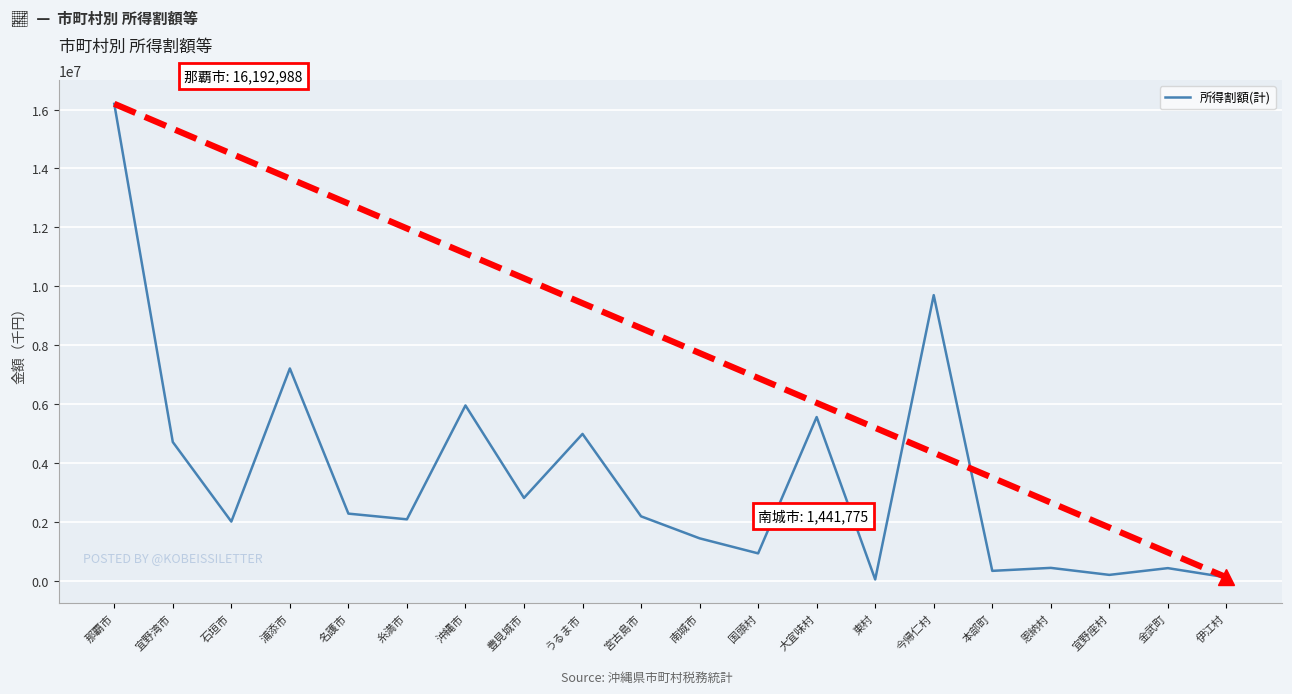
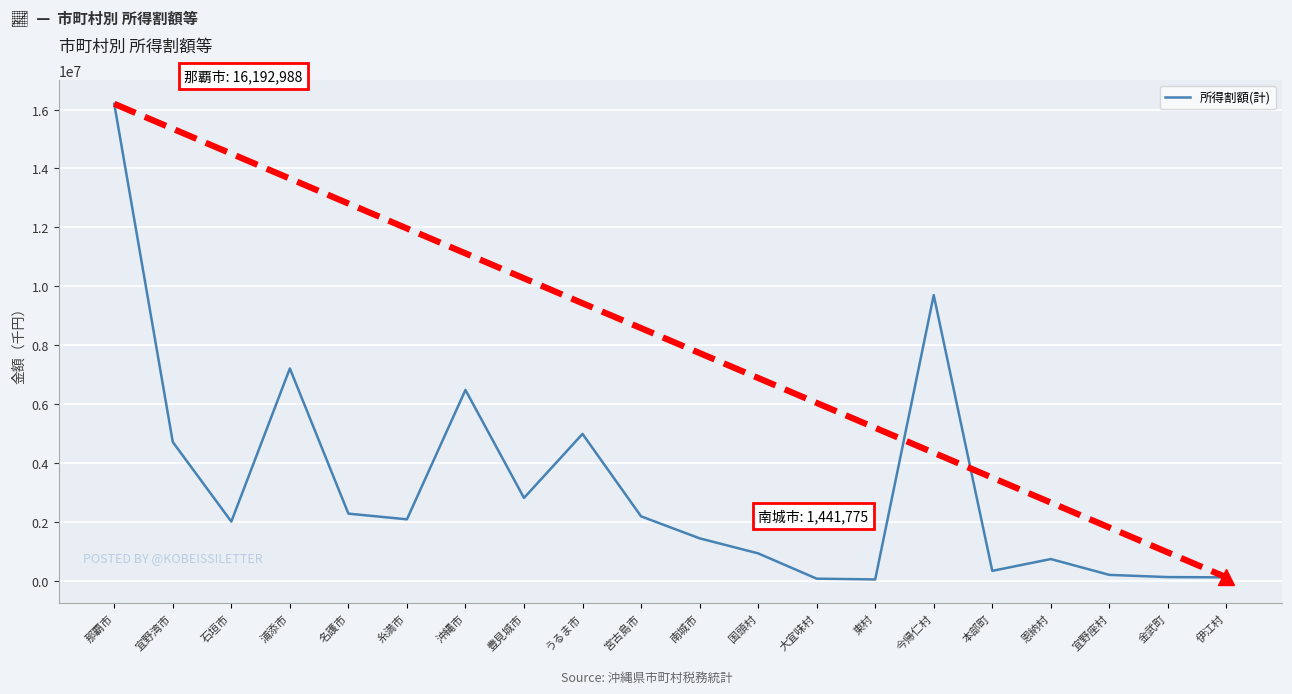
  {
    "所得割額(計)": {
      "宜野湾市": 4700000,
      "石垣市": 2000000,
      "浦添市": 7200000,
      "名護市": 2300000,
      "糸満市": 2100000,
-     "沖縄市": 6000000,
+     "沖縄市": 6500000,
      "豊見城市": 2800000,
      "うるま市": 5000000,
      "宮古島市": 2200000,
      "南城市": 1400000,
      "国頭村": 900000,
-     "大宜味村": 5600000,
+     "大宜味村": 100000,
      "東村": 0,
      "今帰仁村": 9700000,
      "本部町": 300000,
-     "恩納村": 400000,
+     "恩納村": 700000,
      "宜野座村": 200000,
-     "金武町": 400000
+     "金武町": 100000
    }
  }
